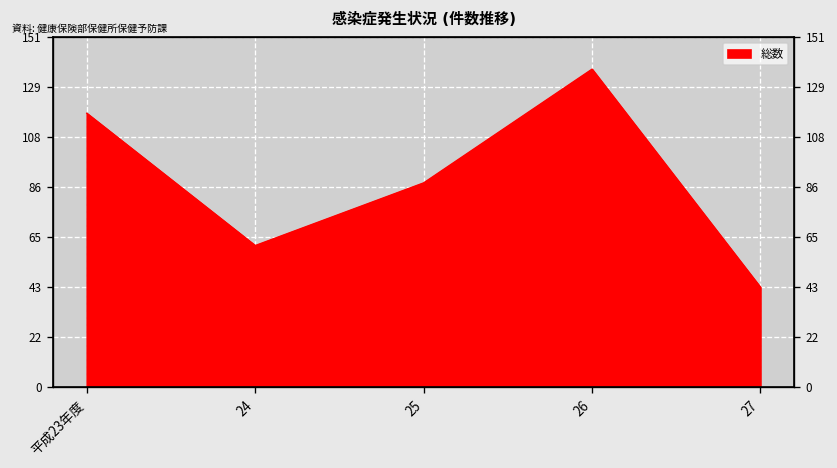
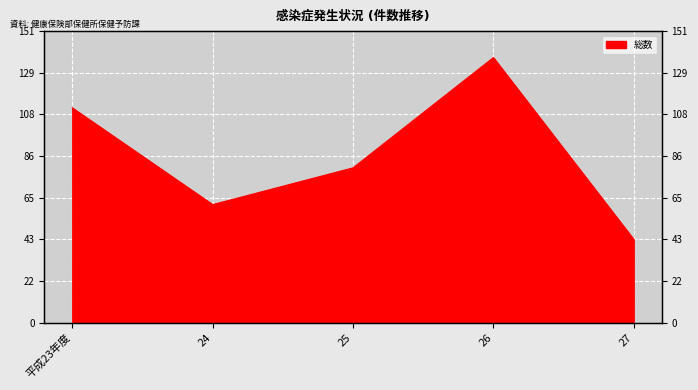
  {
-   "平成23年度": 118,
+   "平成23年度": 111,
    "24": 61,
-   "25": 88,
+   "25": 80,
    "26": 137,
    "27": 43
  }
